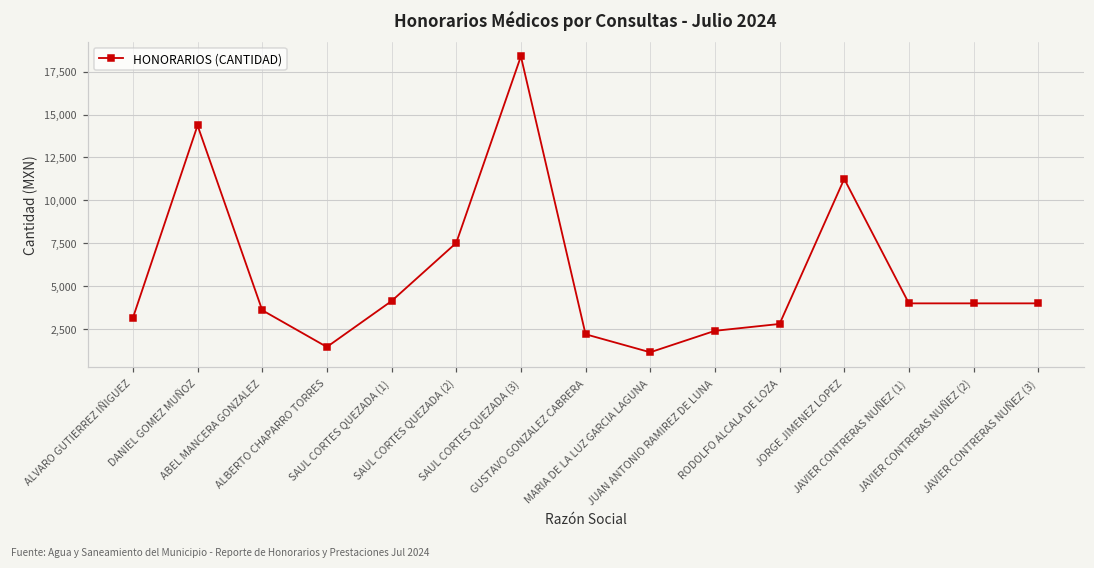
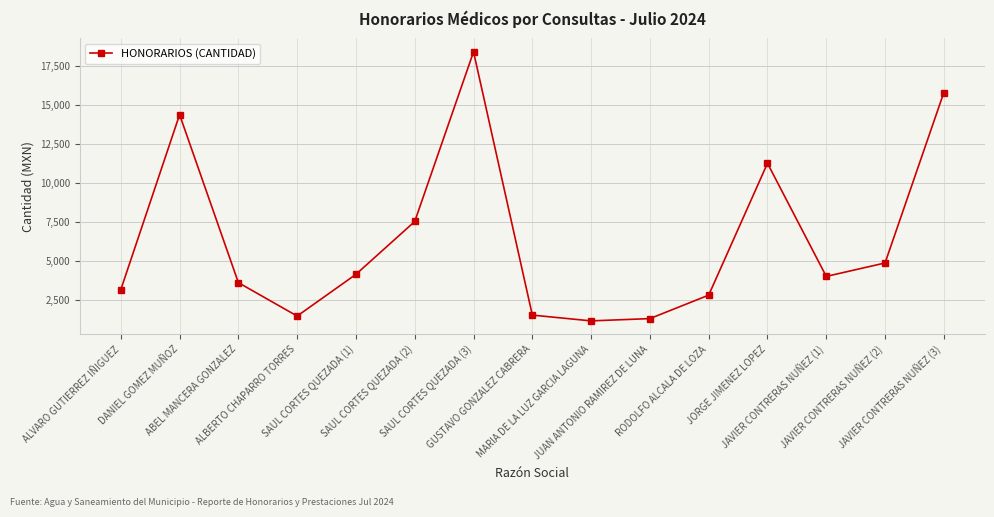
  {
    "ALVARO GUTIERREZ IÑIGUEZ": "3,200",
    "DANIEL GOMEZ MUÑOZ": "14,400",
    "ABEL MANCERA GONZALEZ": "3,600",
    "ALBERTO CHAPARRO TORRES": "1,500",
    "SAUL CORTES QUEZADA (1)": "4,100",
    "SAUL CORTES QUEZADA (2)": "7,500",
    "SAUL CORTES QUEZADA (3)": "18,400",
-   "GUSTAVO GONZALEZ CABRERA": "2,200",
+   "GUSTAVO GONZALEZ CABRERA": "1,500",
    "MARIA DE LA LUZ GARCIA LAGUNA": "1,200",
-   "JUAN ANTONIO RAMIREZ DE LUNA": "2,400",
+   "JUAN ANTONIO RAMIREZ DE LUNA": "1,300",
    "RODOLFO ALCALA DE LOZA": "2,800",
    "JORGE JIMENEZ LOPEZ": "11,300",
    "JAVIER CONTRERAS NUÑEZ (1)": "4,000",
-   "JAVIER CONTRERAS NUÑEZ (2)": "4,000",
-   "JAVIER CONTRERAS NUÑEZ (3)": "4,000"
+   "JAVIER CONTRERAS NUÑEZ (2)": "4,900",
+   "JAVIER CONTRERAS NUÑEZ (3)": "15,800"
  }
